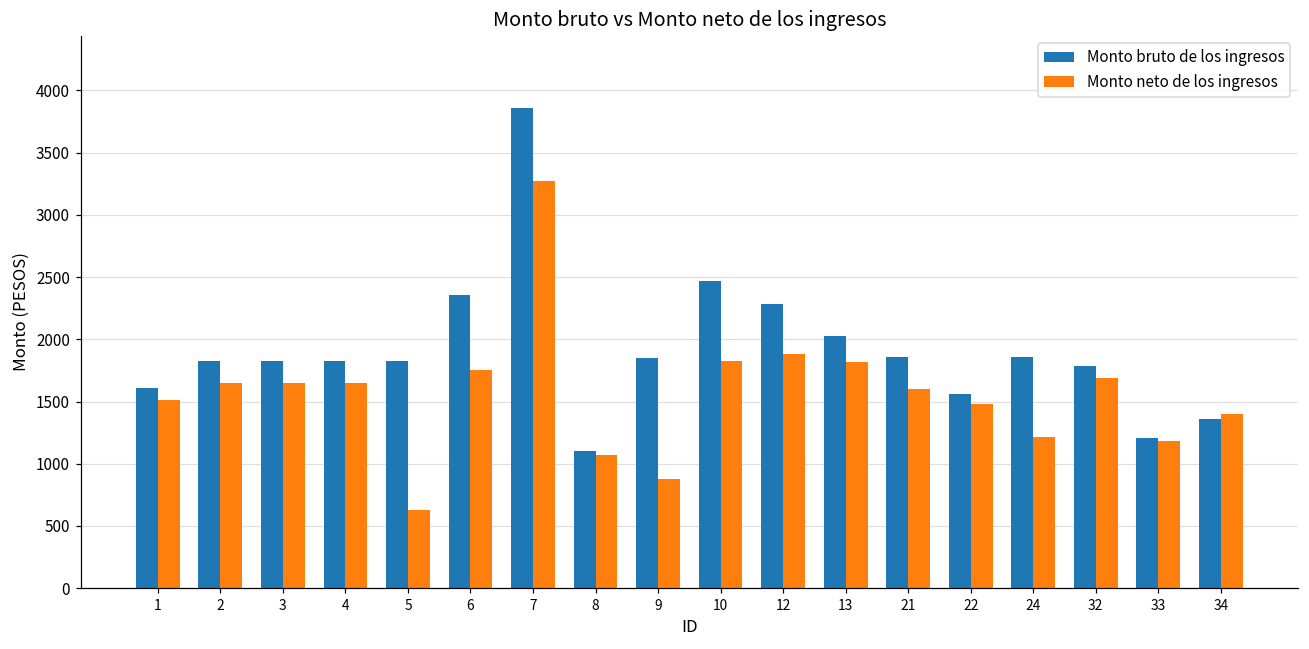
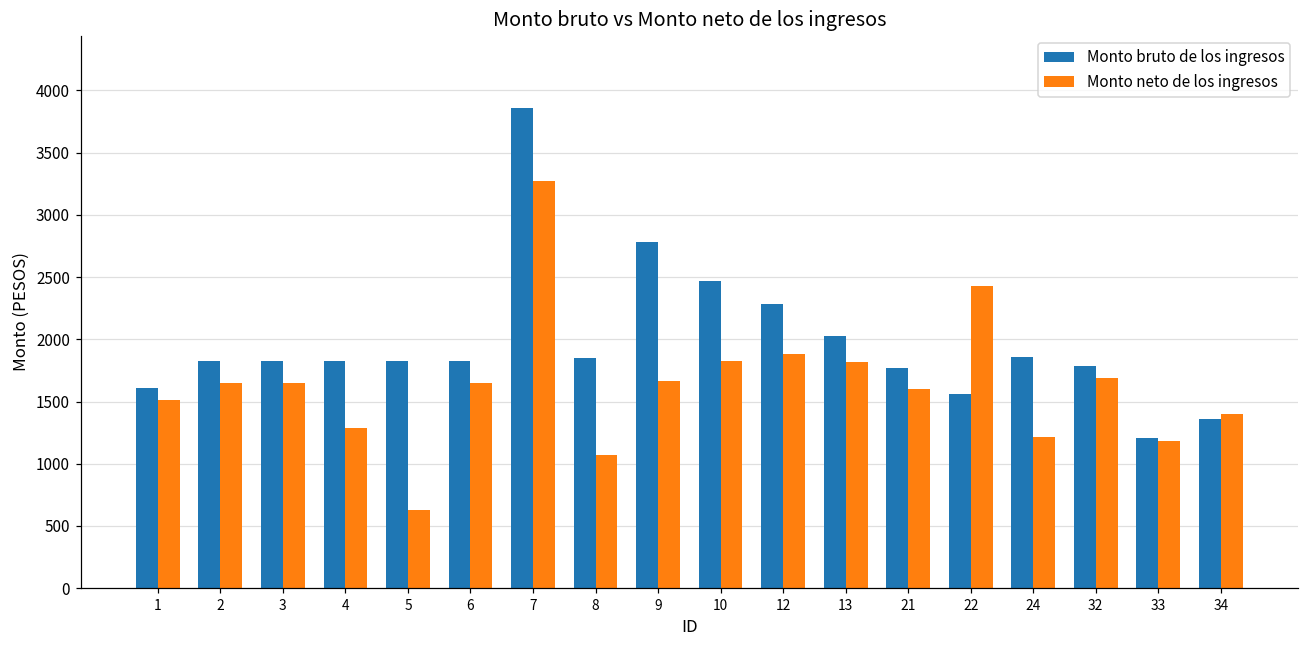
  {
    "Monto bruto de los ingresos": {
      "1": 1610,
      "2": 1830,
      "3": 1830,
      "4": 1830,
      "5": 1830,
-     "6": 2350,
+     "6": 1830,
      "7": 3860,
-     "8": 1100,
-     "9": 1850,
+     "8": 1850,
+     "9": 2780,
      "10": 2470,
      "12": 2280,
      "13": 2030,
-     "21": 1860,
+     "21": 1770,
      "22": 1560,
      "24": 1860,
      "32": 1780,
      "33": 1210,
      "34": 1360
    },
    "Monto neto de los ingresos": {
      "1": 1520,
      "2": 1650,
      "3": 1650,
-     "4": 1650,
+     "4": 1290,
      "5": 630,
-     "6": 1750,
+     "6": 1650,
      "7": 3270,
      "8": 1070,
-     "9": 870,
+     "9": 1670,
      "10": 1820,
      "12": 1890,
      "13": 1820,
      "21": 1600,
-     "22": 1480,
+     "22": 2430,
      "24": 1220,
      "32": 1690,
      "33": 1180,
      "34": 1400
    }
  }
